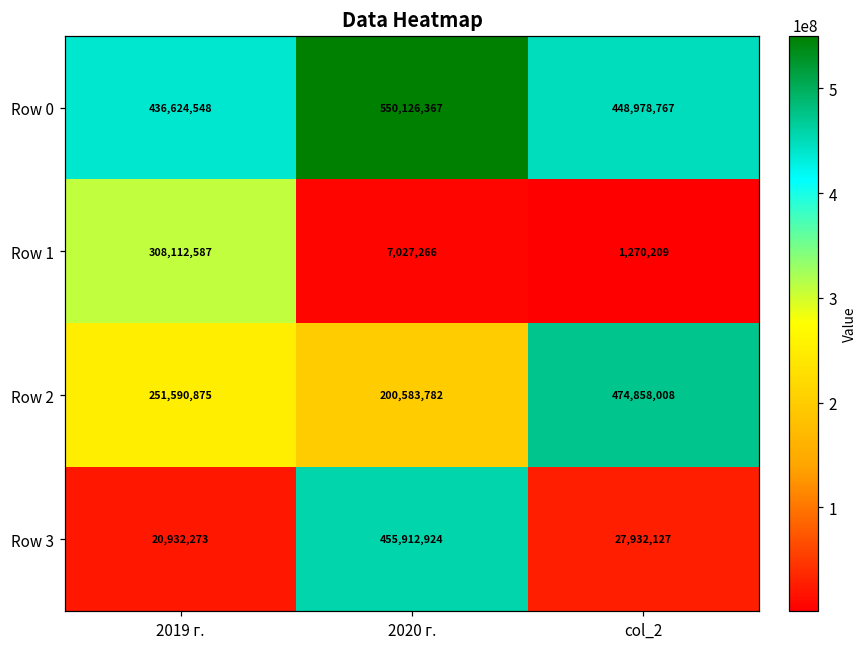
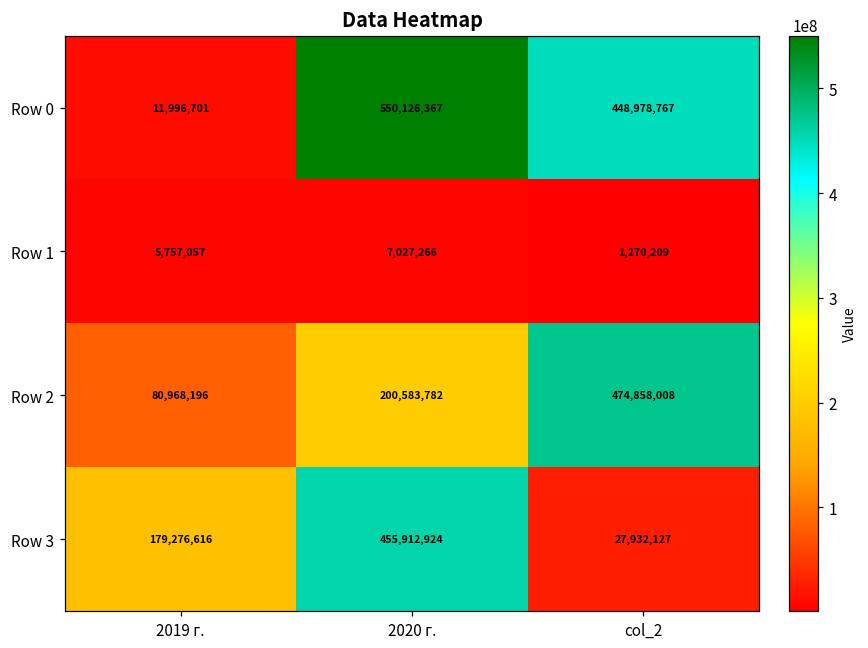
  {
    "Row 0": {
-     "2019 г.": "436,624,548",
+     "2019 г.": "11,996,701",
      "2020 г.": "550,126,367",
      "col_2": "448,978,767"
    },
    "Row 1": {
-     "2019 г.": "308,112,587",
+     "2019 г.": "5,757,057",
      "2020 г.": "7,027,266",
      "col_2": "1,270,209"
    },
    "Row 2": {
-     "2019 г.": "251,590,875",
+     "2019 г.": "80,968,196",
      "2020 г.": "200,583,782",
      "col_2": "474,858,008"
    },
    "Row 3": {
-     "2019 г.": "20,932,273",
+     "2019 г.": "179,276,616",
      "2020 г.": "455,912,924",
      "col_2": "27,932,127"
    }
  }
